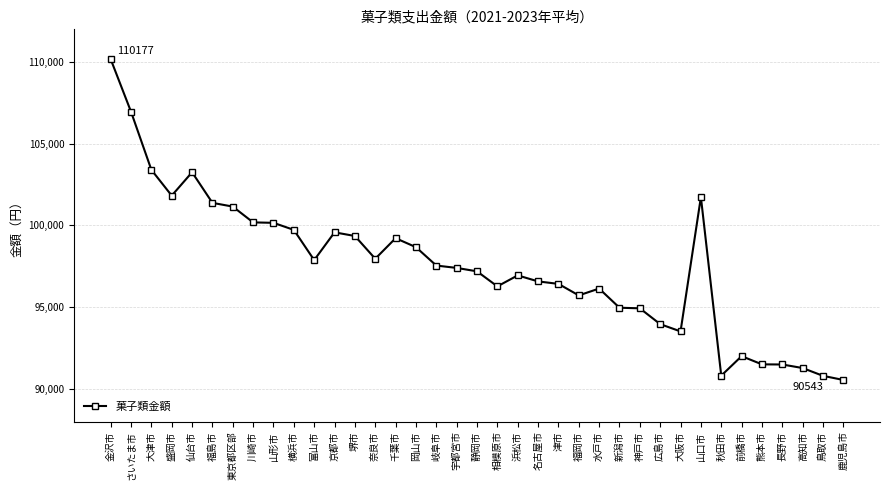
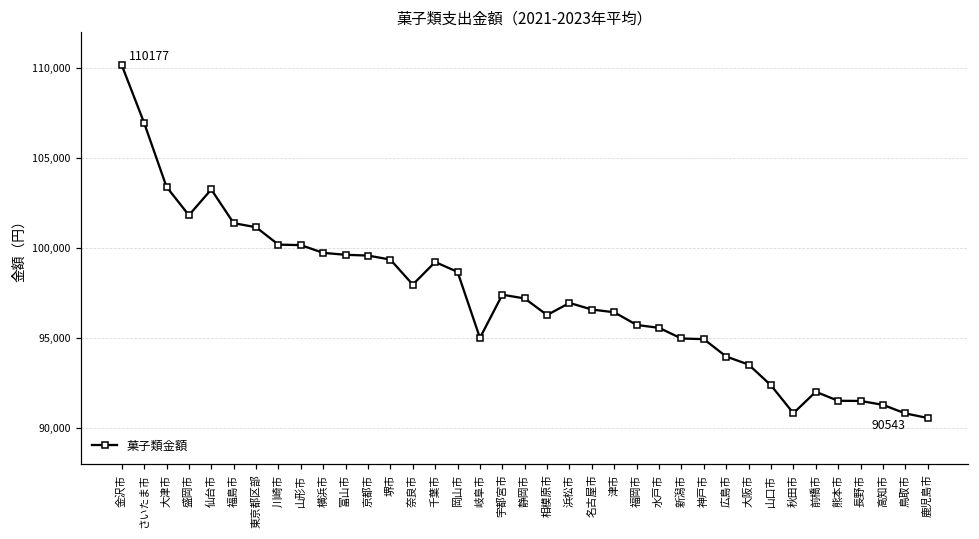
  {
    "さいたま市": "107,000",
    "大津市": "103,400",
    "盛岡市": "101,800",
    "仙台市": "103,300",
    "福島市": "101,400",
    "東京都区部": "101,200",
    "川崎市": "100,200",
    "山形市": "100,200",
    "横浜市": "99,700",
-   "富山市": "97,900",
+   "富山市": "99,600",
    "京都市": "99,600",
    "堺市": "99,400",
    "奈良市": "98,000",
    "千葉市": "99,200",
    "岡山市": "98,700",
-   "岐阜市": "97,500",
+   "岐阜市": "95,000",
    "宇都宮市": "97,400",
    "静岡市": "97,200",
    "相模原市": "96,300",
    "浜松市": "96,900",
    "名古屋市": "96,600",
    "津市": "96,400",
    "福岡市": "95,700",
-   "水戸市": "96,100",
+   "水戸市": "95,600",
    "新潟市": "95,000",
    "神戸市": "94,900",
    "広島市": "94,000",
    "大阪市": "93,500",
-   "山口市": "101,700",
+   "山口市": "92,400",
    "秋田市": "90,800",
    "前橋市": "92,000",
    "熊本市": "91,500",
    "長野市": "91,500",
    "高知市": "91,300"
  }
